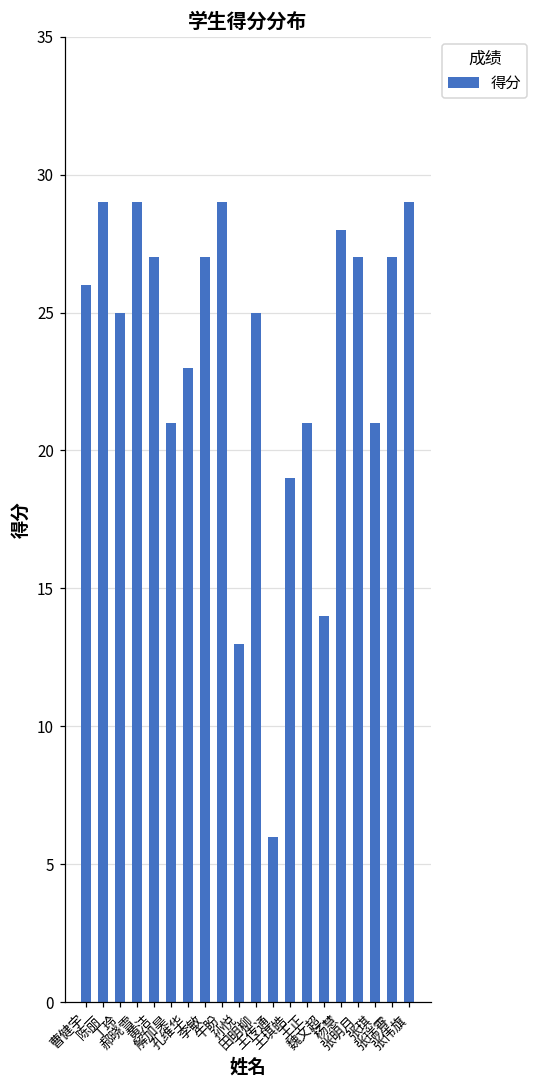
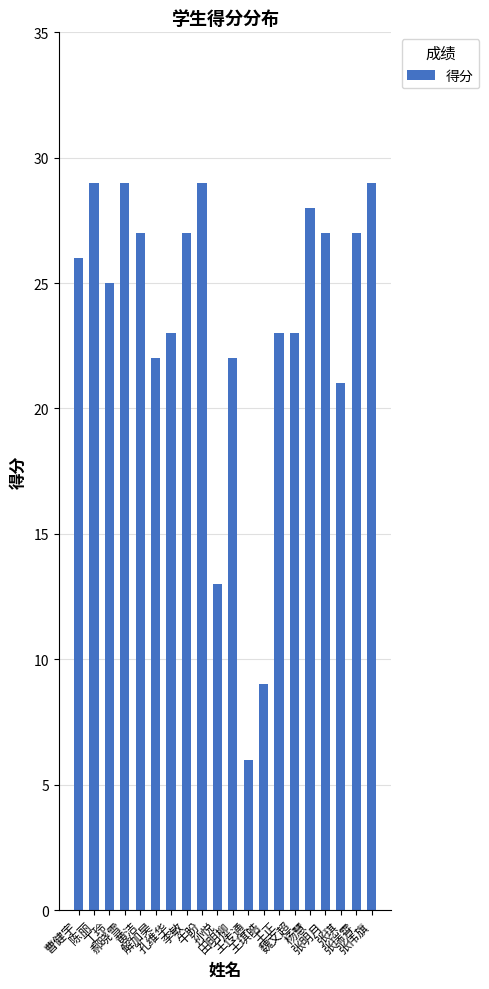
  {
    "曹健宇": 26,
    "陈丽": 29,
    "丁玲": 25,
    "郝晓雪": 29,
    "黄洁": 27,
-   "解加昊": 21,
+   "解加昊": 22,
    "孔维华": 23,
    "李敏": 27,
    "牛盼": 29,
    "孙悦": 13,
-   "田明柳": 25,
+   "田明柳": 22,
    "王传通": 6,
-   "王琪皓": 19,
-   "王正": 21,
-   "魏文超": 14,
+   "王琪皓": 9,
+   "王正": 23,
+   "魏文超": 23,
    "杨慧": 28,
    "张明月": 27,
    "张琪": 21,
    "张瑞霄": 27,
    "张伟旗": 29
  }
